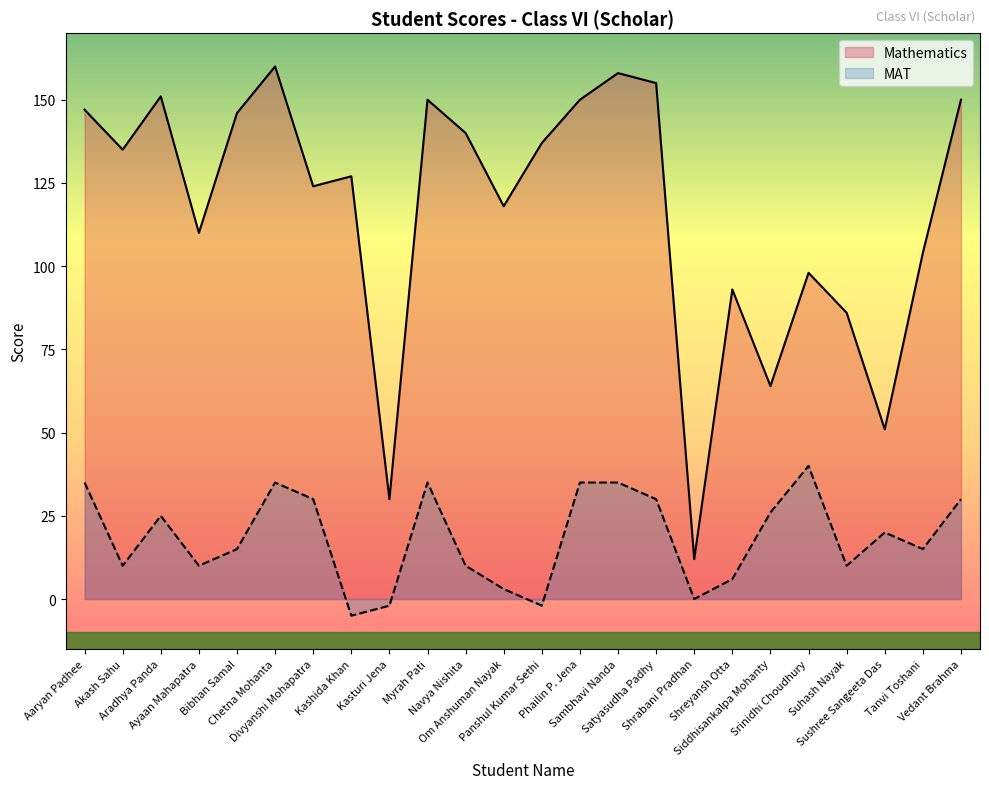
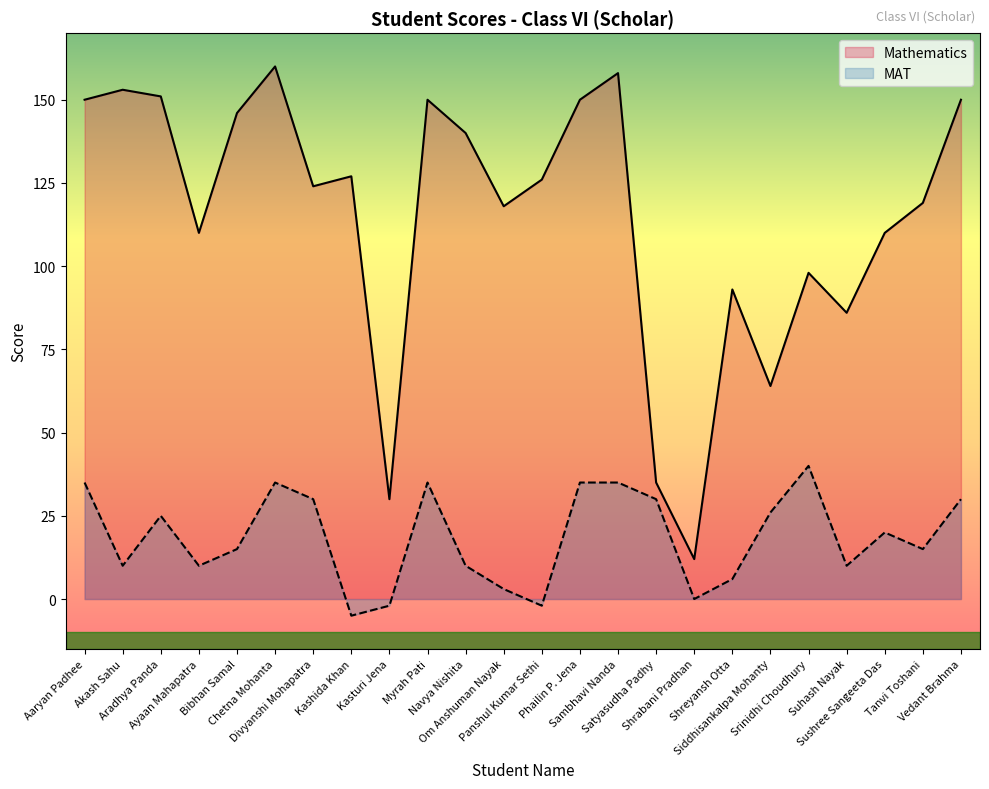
  {
    "Mathematics": {
-     "Aaryan Padhee": 147,
-     "Akash Sahu": 135,
+     "Aaryan Padhee": 150,
+     "Akash Sahu": 153,
      "Aradhya Panda": 151,
      "Ayaan Mahapatra": 110,
      "Bibhan Samal": 146,
      "Chetna Mohanta": 160,
      "Divyanshi Mohapatra": 124,
      "Kashida Khan": 127,
      "Kasturi Jena": 30,
      "Myrah Pati": 150,
      "Navya Nishita": 140,
      "Om Anshuman Nayak": 118,
-     "Panshul Kumar Sethi": 137,
+     "Panshul Kumar Sethi": 126,
      "Phailin P. Jena": 150,
      "Sambhavi Nanda": 158,
-     "Satyasudha Padhy": 155,
+     "Satyasudha Padhy": 35,
      "Shrabani Pradhan": 12,
      "Shreyansh Otta": 93,
      "Siddhisankalpa Mohanty": 64,
      "Srinidhi Choudhury": 98,
      "Suhash Nayak": 86,
-     "Sushree Sangeeta Das": 51,
-     "Tanvi Toshani": 104,
+     "Sushree Sangeeta Das": 110,
+     "Tanvi Toshani": 119,
      "Vedant Brahma": 150
    }
  }
